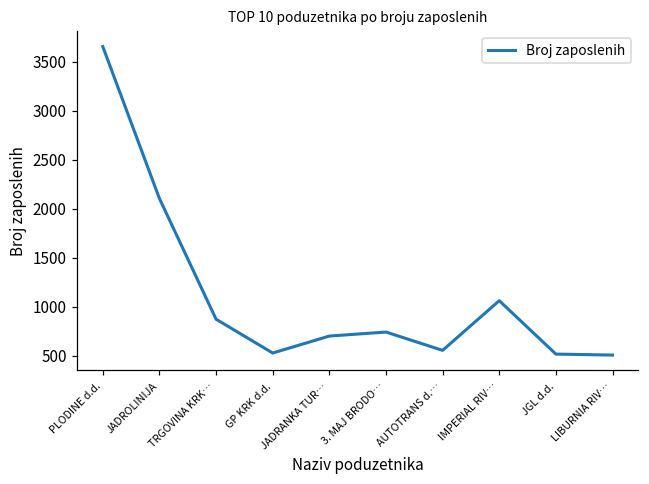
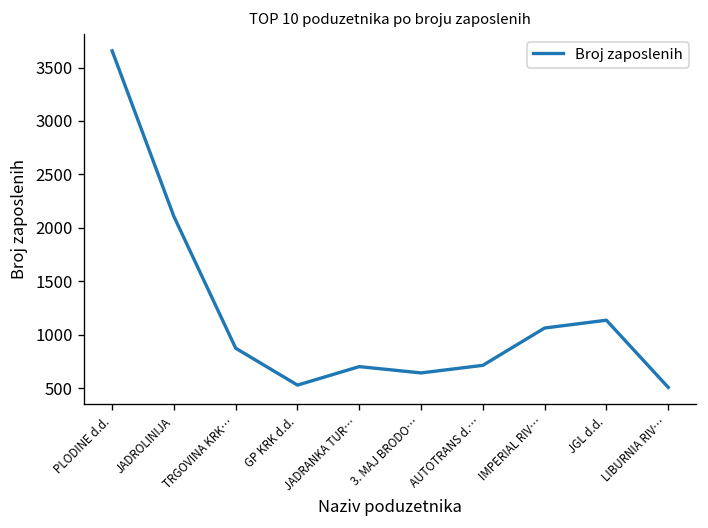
  {
    "PLODINE d.d.": 3700,
    "JADROLINIJA": 2100,
    "TRGOVINA KRK…": 900,
    "GP KRK d.d.": 500,
    "JADRANKA TUR…": 700,
-   "3. MAJ BRODO…": 700,
-   "AUTOTRANS d.…": 600,
+   "3. MAJ BRODO…": 600,
+   "AUTOTRANS d.…": 700,
    "IMPERIAL RIV…": 1100,
-   "JGL d.d.": 500,
+   "JGL d.d.": 1100,
    "LIBURNIA RIV…": 500
  }
